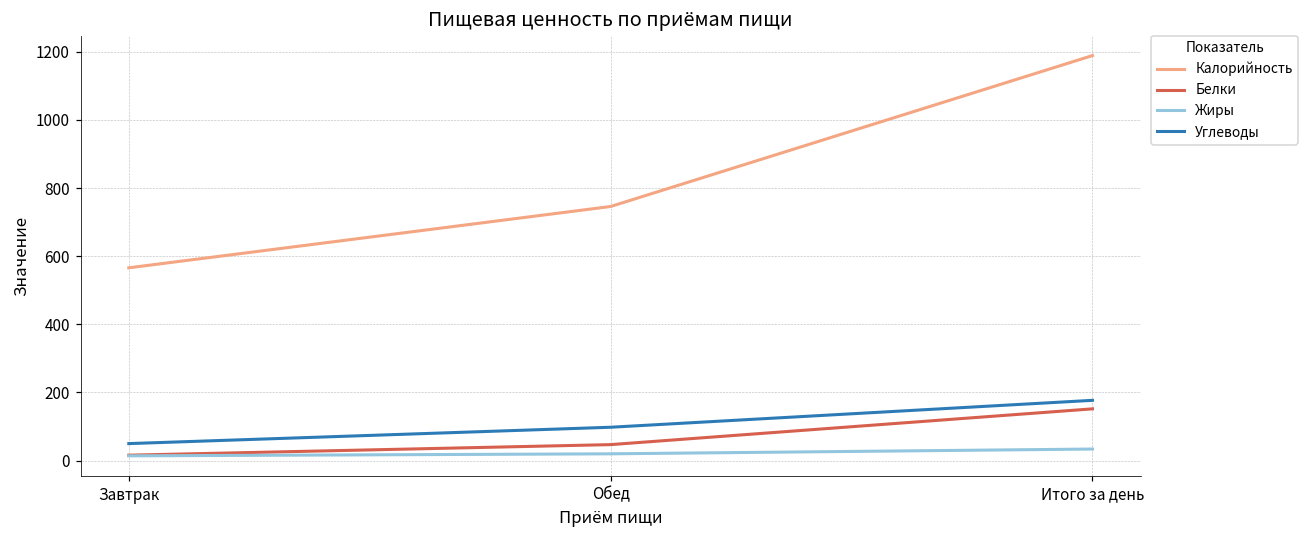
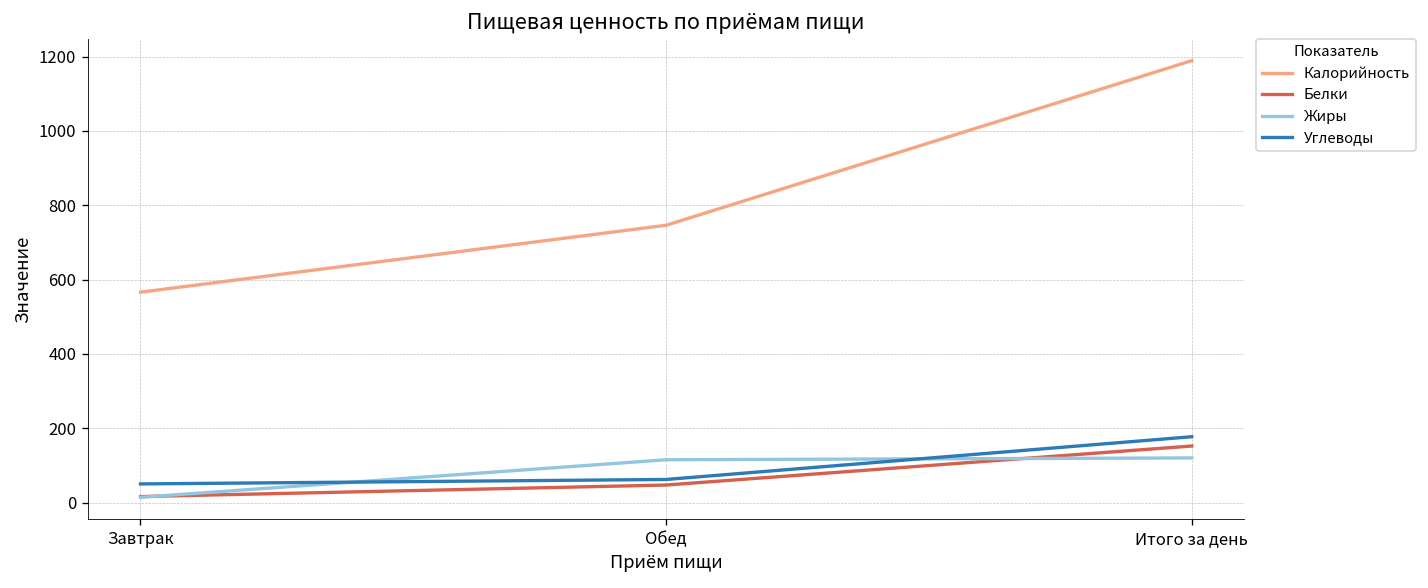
  {
    "Калорийность": {
      "Завтрак": 570,
      "Обед": 750,
      "Итого за день": 1190
    },
    "Белки": {
      "Обед": 50,
      "Итого за день": 150
    },
    "Жиры": {
-     "Обед": 20,
-     "Итого за день": 30
+     "Обед": 120,
+     "Итого за день": 120
    },
    "Углеводы": {
      "Завтрак": 50,
-     "Обед": 100,
+     "Обед": 60,
      "Итого за день": 180
    }
  }
